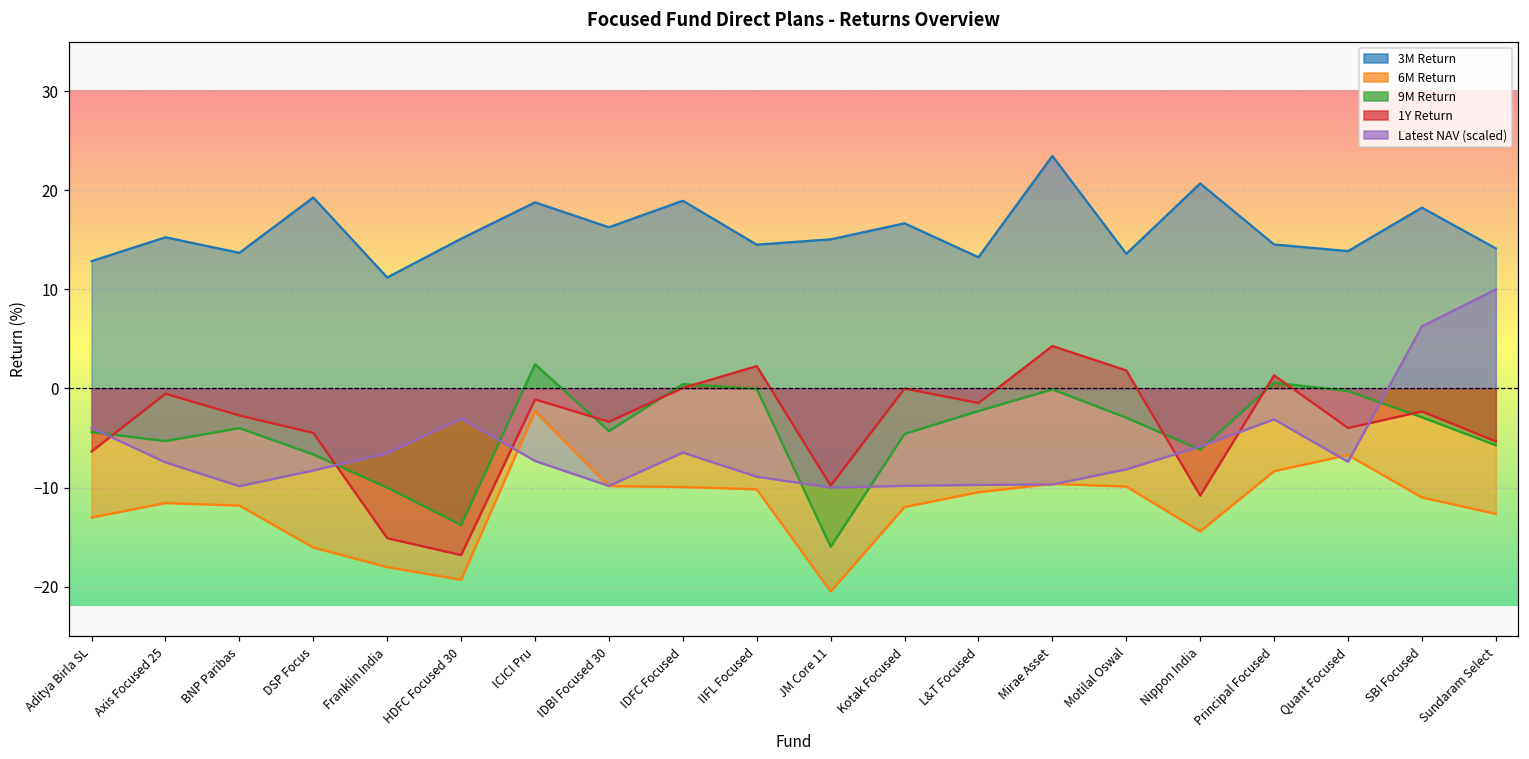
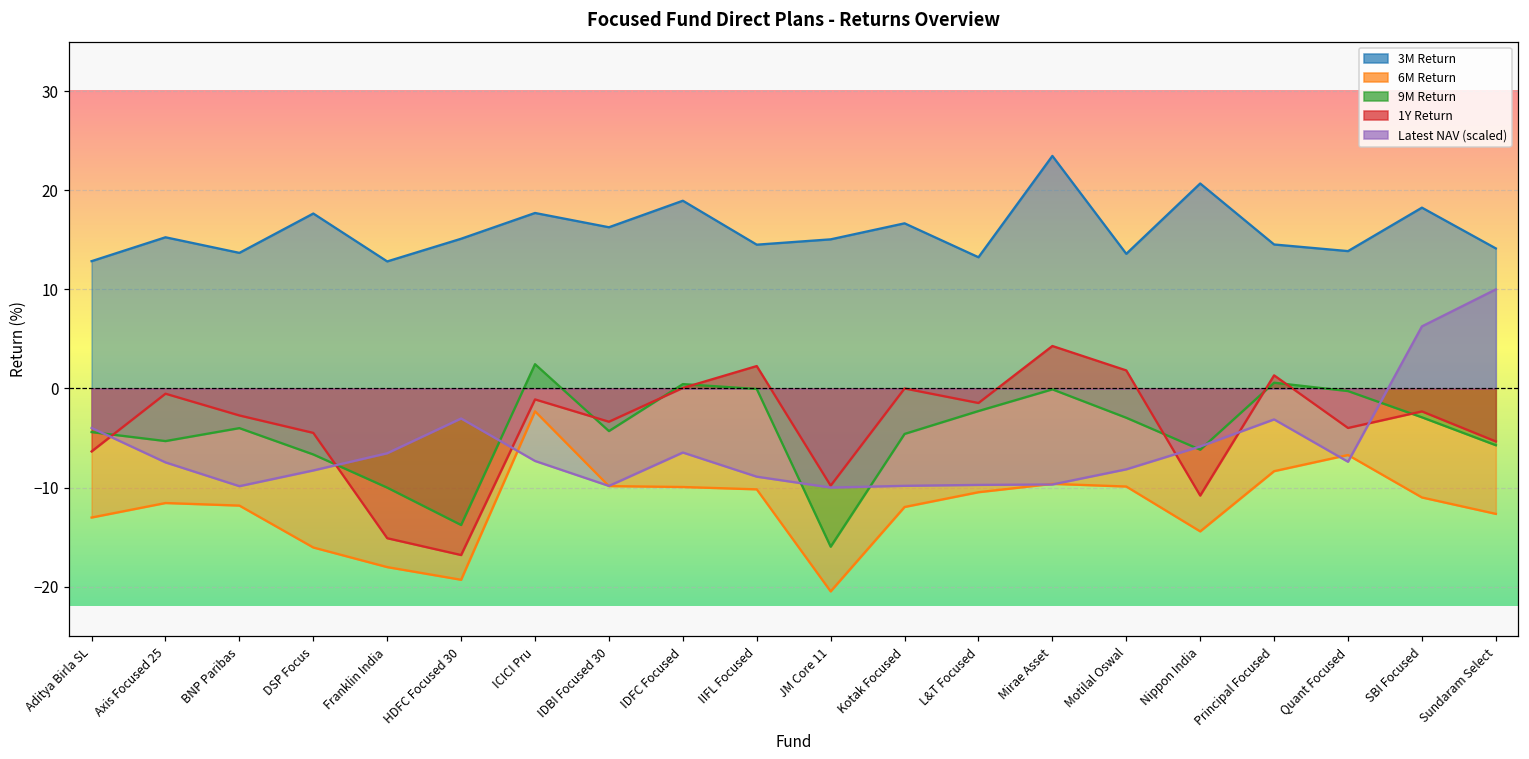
  {
    "3M Return": {
      "Aditya Birla SL": 13,
      "Axis Focused 25": 15,
      "BNP Paribas": 14,
-     "DSP Focus": 19,
-     "Franklin India": 11,
+     "DSP Focus": 18,
+     "Franklin India": 13,
      "HDFC Focused 30": 15,
-     "ICICI Pru": 19,
+     "ICICI Pru": 18,
      "IDBI Focused 30": 16,
      "IDFC Focused": 19,
      "IIFL Focused": 15,
      "JM Core 11": 15,
      "Kotak Focused": 17,
      "L&T Focused": 13,
      "Mirae Asset": 23,
      "Motilal Oswal": 14,
      "Nippon India": 21,
      "Principal Focused": 15,
      "Quant Focused": 14,
      "SBI Focused": 18,
      "Sundaram Select": 14
    }
  }
